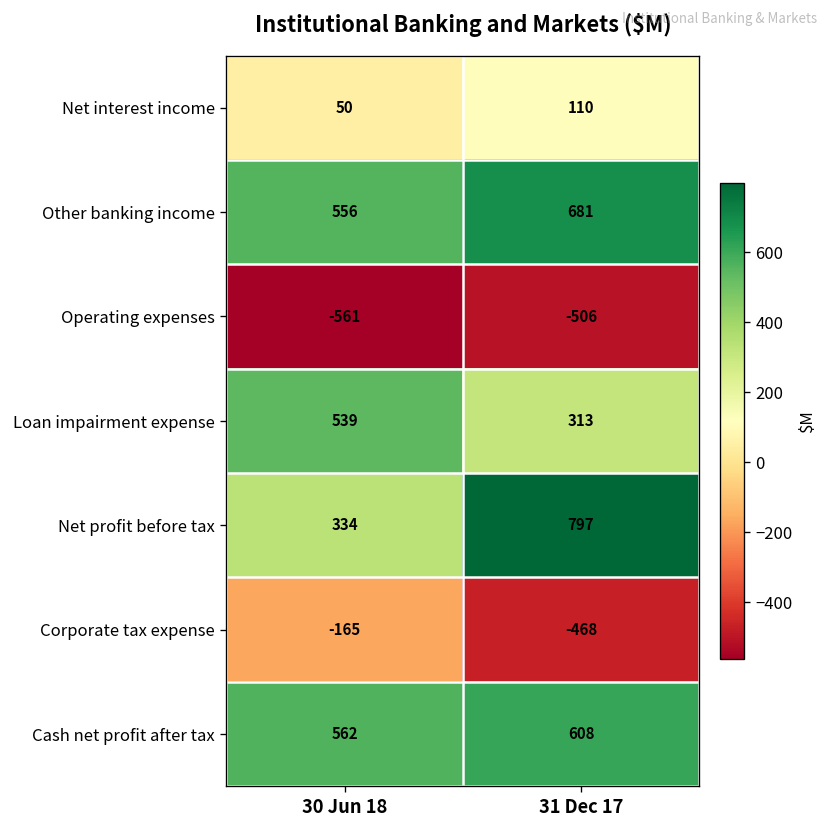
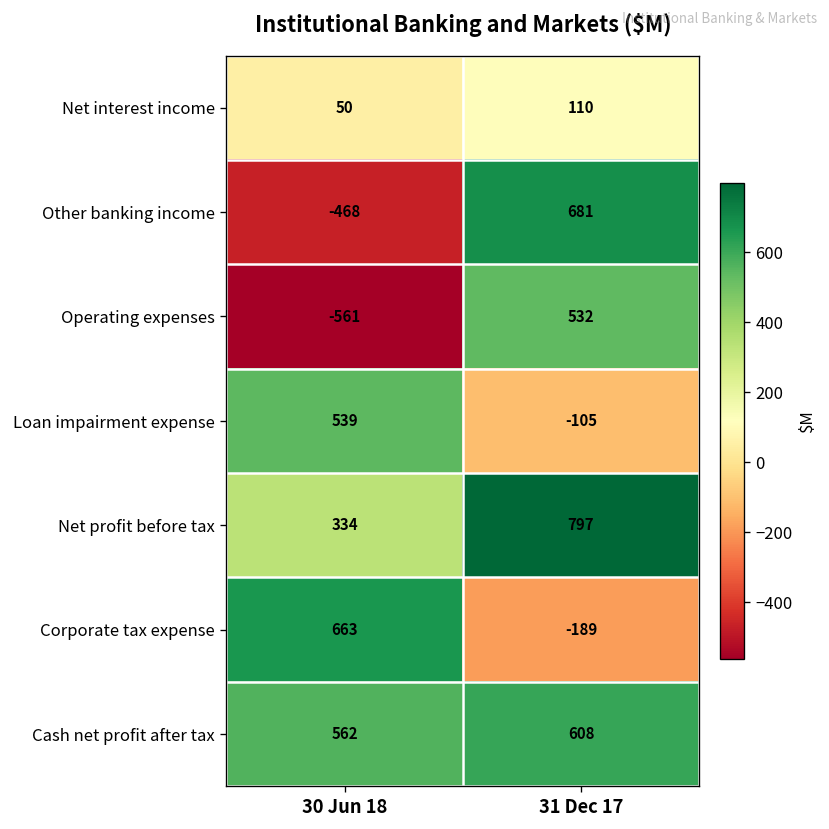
  {
    "Net interest income": {
      "30 Jun 18": 50,
      "31 Dec 17": 110
    },
    "Other banking income": {
-     "30 Jun 18": 556,
+     "30 Jun 18": -468,
      "31 Dec 17": 681
    },
    "Operating expenses": {
      "30 Jun 18": -561,
-     "31 Dec 17": -506
+     "31 Dec 17": 532
    },
    "Loan impairment expense": {
      "30 Jun 18": 539,
-     "31 Dec 17": 313
+     "31 Dec 17": -105
    },
    "Net profit before tax": {
      "30 Jun 18": 334,
      "31 Dec 17": 797
    },
    "Corporate tax expense": {
-     "30 Jun 18": -165,
-     "31 Dec 17": -468
+     "30 Jun 18": 663,
+     "31 Dec 17": -189
    },
    "Cash net profit after tax": {
      "30 Jun 18": 562,
      "31 Dec 17": 608
    }
  }
